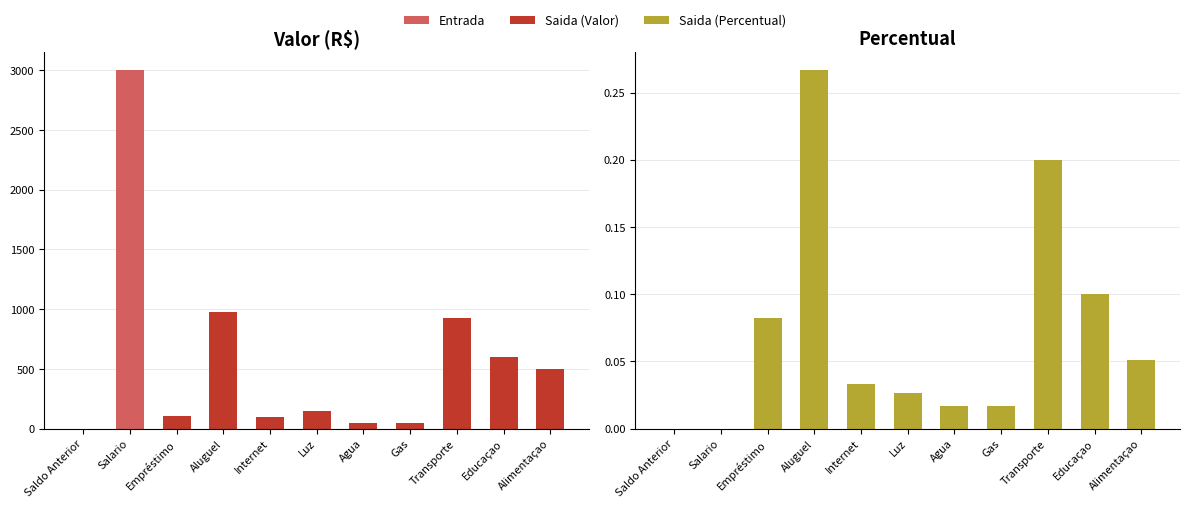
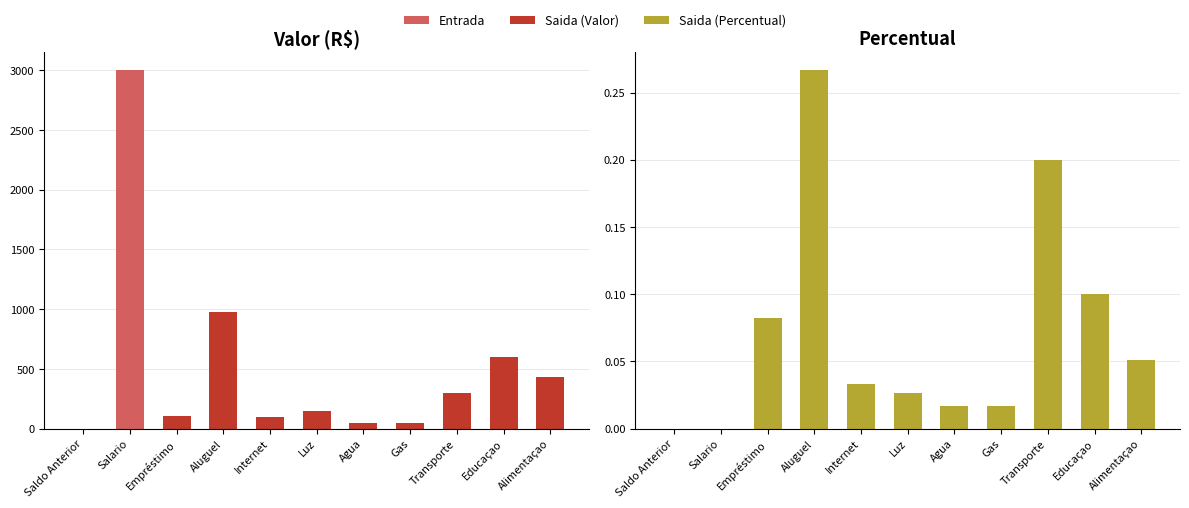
  {
    "Valor (R$)": {
      "Saldo Anterior": 0,
      "Salario": 3000,
      "Empréstimo": 100,
      "Aluguel": 970,
      "Internet": 100,
      "Luz": 150,
      "Agua": 50,
      "Gas": 50,
-     "Transporte": 920,
+     "Transporte": 300,
      "Educaçao": 600,
-     "Alimentaçao": 500
+     "Alimentaçao": 430
    },
    "Percentual": {
      "Saldo Anterior": 0.000,
      "Salario": 0.000,
      "Empréstimo": 0.082,
      "Aluguel": 0.267,
      "Internet": 0.033,
      "Luz": 0.027,
      "Agua": 0.017,
      "Gas": 0.017,
      "Transporte": 0.200,
      "Educaçao": 0.100,
      "Alimentaçao": 0.051
    }
  }
